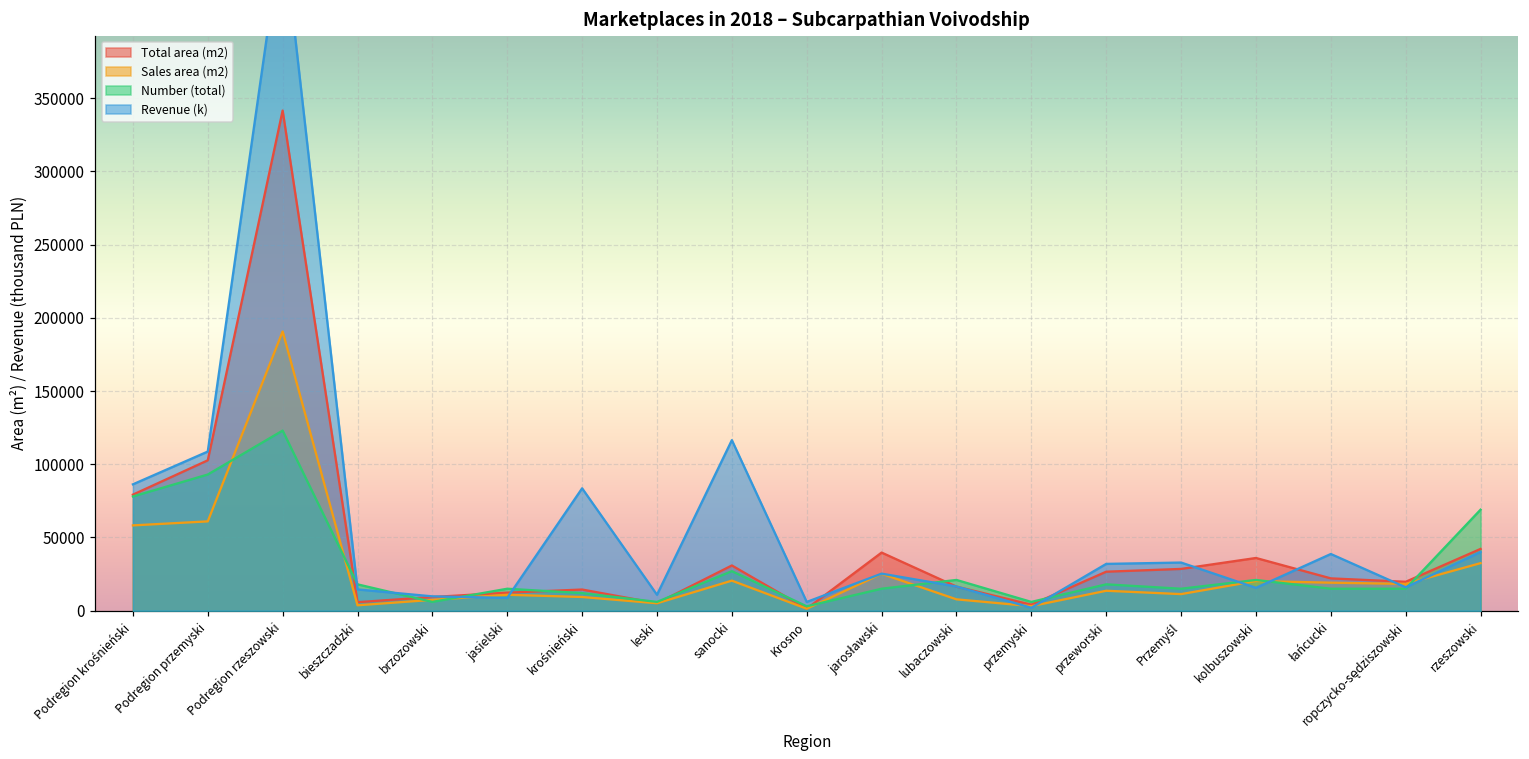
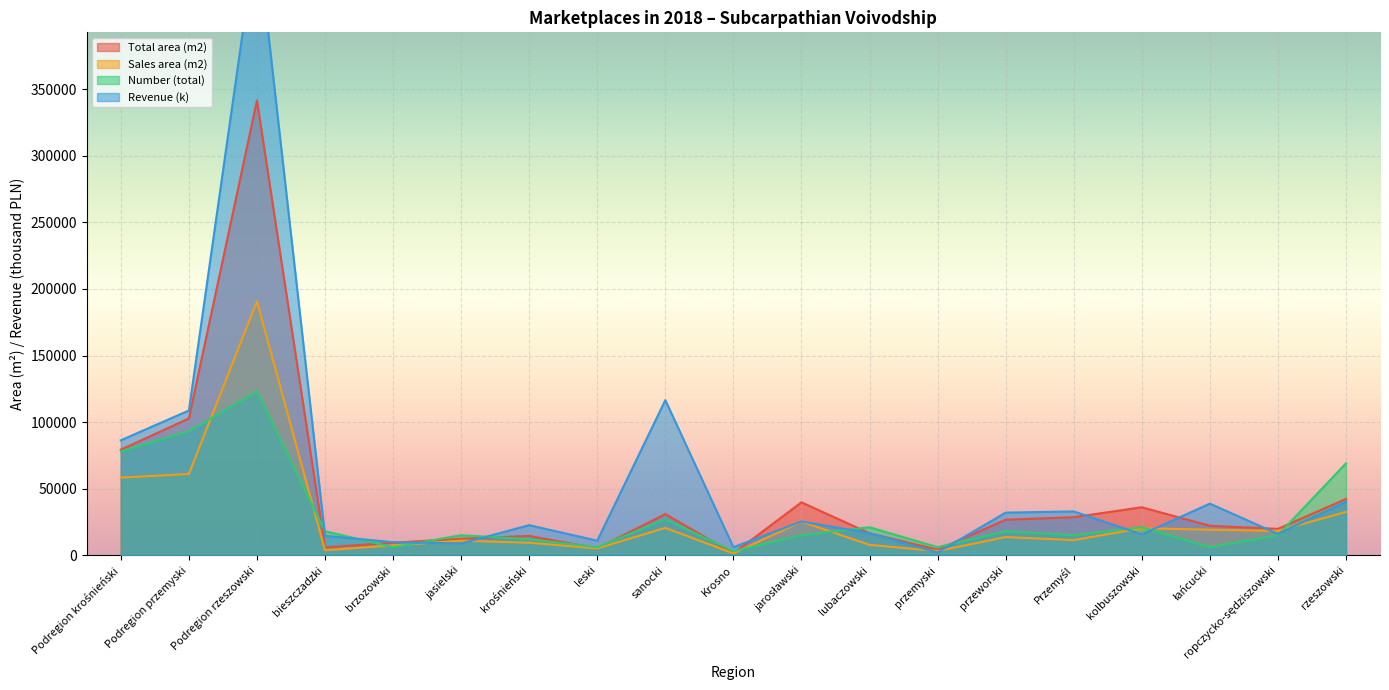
  {
    "Total area (m2)": {
      "Podregion przemyski": 103000,
      "Podregion rzeszowski": 342000,
      "bieszczadzki": 6000,
      "krośnieński": 14000,
      "sanocki": 31000,
      "jarosławski": 40000,
      "przeworski": 27000,
      "Przemyśl": 29000,
      "kolbuszowski": 36000,
      "łańcucki": 22000,
      "rzeszowski": 42000
    },
    "Sales area (m2)": {
      "Podregion krośnieński": 58000,
      "Podregion przemyski": 61000,
      "Podregion rzeszowski": 191000,
      "bieszczadzki": 4000,
      "krośnieński": 9000,
      "sanocki": 21000,
      "lubaczowski": 8000,
      "przeworski": 14000,
      "Przemyśl": 11000,
      "łańcucki": 19000,
      "rzeszowski": 32000
    },
    "Number (total)": {
      "Podregion przemyski": 93000,
      "Podregion rzeszowski": 123000,
      "bieszczadzki": 18000,
      "jasielski": 15000,
      "krośnieński": 12000,
      "sanocki": 27000,
      "jarosławski": 15000,
      "lubaczowski": 21000,
      "przeworski": 18000,
      "Przemyśl": 15000,
-     "łańcucki": 15000,
+     "łańcucki": 6000,
      "rzeszowski": 69000
    },
    "Revenue (k)": {
      "Podregion krośnieński": 86000,
      "Podregion przemyski": 109000,
      "bieszczadzki": 15000,
      "jasielski": 9000,
-     "krośnieński": 84000,
+     "krośnieński": 23000,
      "leski": 11000,
      "sanocki": 116000,
      "Krosno": 6000,
      "przeworski": 32000,
      "Przemyśl": 33000,
      "kolbuszowski": 16000,
      "łańcucki": 39000,
      "rzeszowski": 40000
    }
  }
